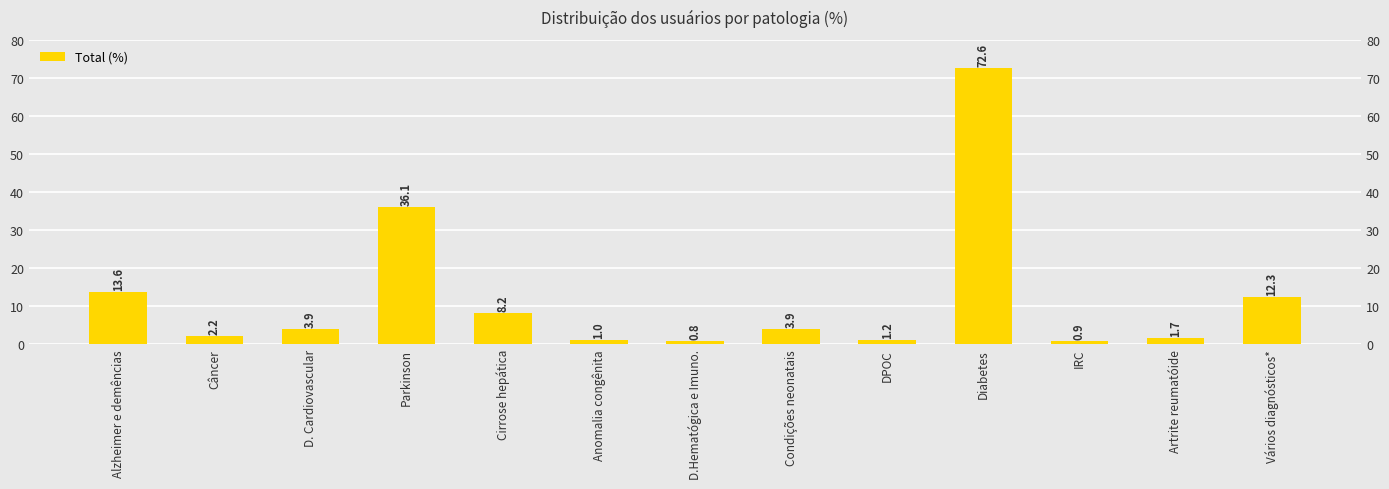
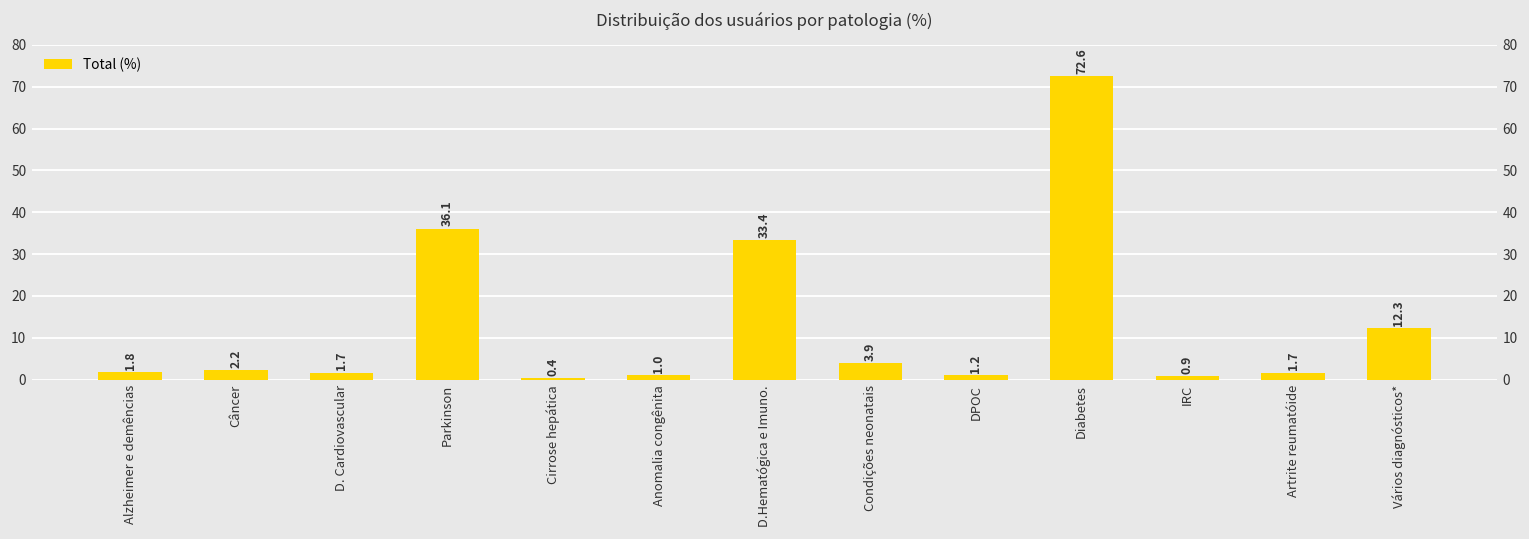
  {
-   "Alzheimer e demências": 13.6,
+   "Alzheimer e demências": 1.8,
    "Câncer": 2.2,
-   "D. Cardiovascular": 3.9,
+   "D. Cardiovascular": 1.7,
    "Parkinson": 36.1,
-   "Cirrose hepática": 8.2,
+   "Cirrose hepática": 0.4,
    "Anomalia congênita": 1.0,
-   "D.Hematógica e Imuno.": 0.8,
+   "D.Hematógica e Imuno.": 33.4,
    "Condições neonatais": 3.9,
    "DPOC": 1.2,
    "Diabetes": 72.6,
    "IRC": 0.9,
    "Artrite reumatóide": 1.7,
    "Vários diagnósticos*": 12.3
  }
